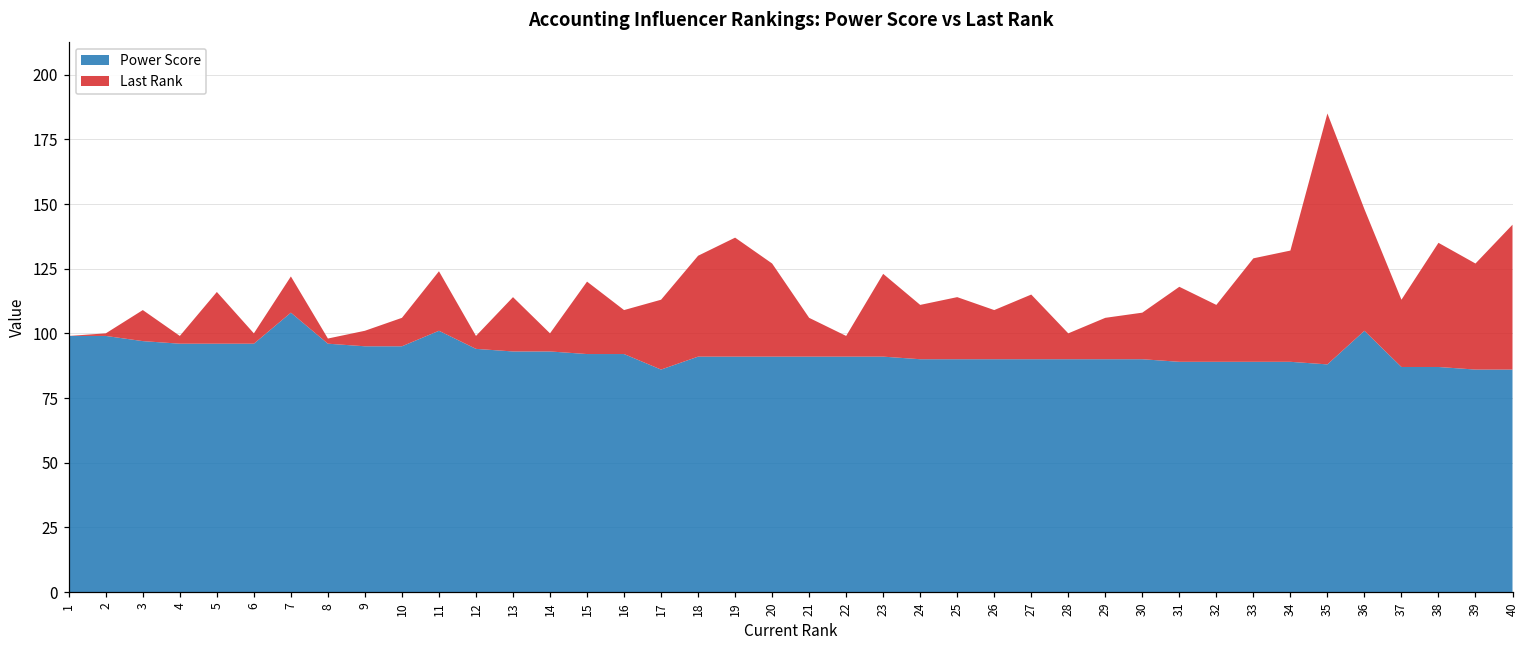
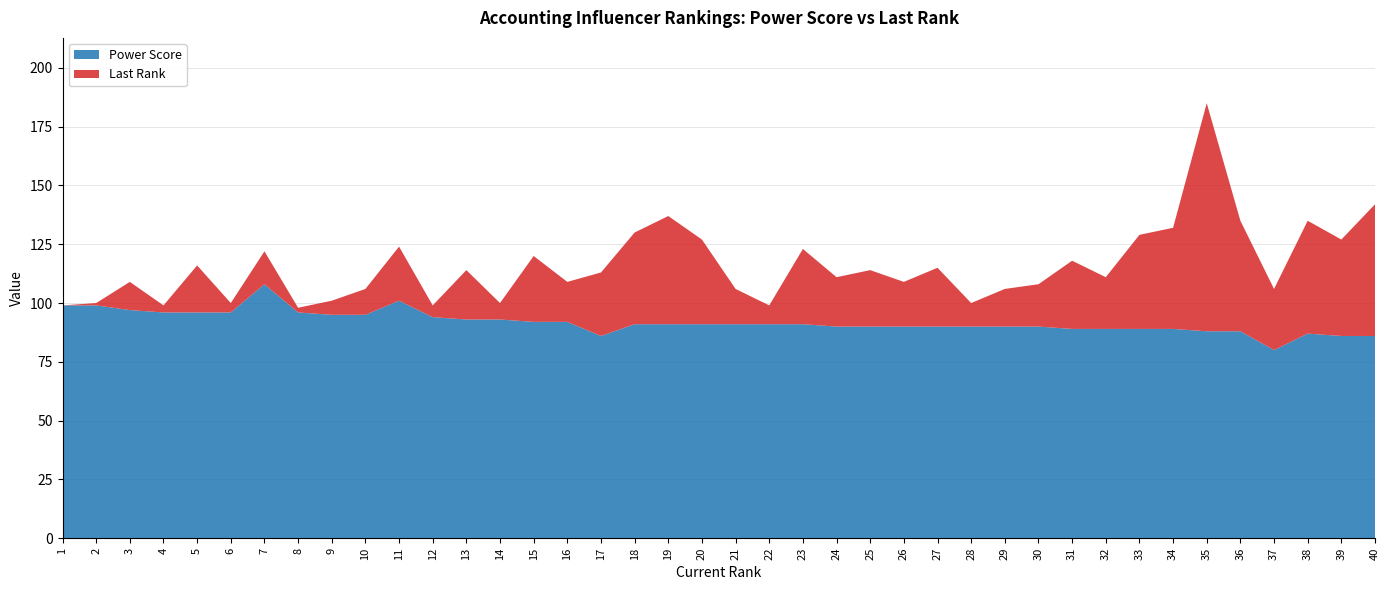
  {
    "Power Score": {
      "3": 97,
      "4": 96,
      "5": 96,
      "6": 96,
      "7": 108,
      "8": 96,
      "9": 95,
      "10": 95,
      "11": 101,
      "12": 94,
      "13": 93,
      "14": 93,
      "15": 92,
      "16": 92,
      "17": 86,
      "18": 91,
      "19": 91,
      "20": 91,
      "21": 91,
      "22": 91,
      "23": 91,
      "24": 90,
      "25": 90,
      "26": 90,
      "27": 90,
      "28": 90,
      "29": 90,
      "30": 90,
      "31": 89,
      "32": 89,
      "33": 89,
      "34": 89,
      "35": 88,
-     "36": 101,
-     "37": 87,
+     "36": 88,
+     "37": 80,
      "38": 87,
      "39": 86,
      "40": 86
    },
    "Last Rank": {
      "3": 12,
      "4": 3,
      "5": 20,
      "6": 4,
      "7": 14,
      "8": 2,
      "9": 6,
      "10": 11,
      "11": 23,
      "12": 5,
      "13": 21,
      "14": 7,
      "15": 28,
      "16": 17,
      "17": 27,
      "18": 39,
      "19": 46,
      "20": 36,
      "21": 15,
      "22": 8,
      "23": 32,
      "24": 21,
      "25": 24,
      "26": 19,
      "27": 25,
      "28": 10,
      "29": 16,
      "30": 18,
      "31": 29,
      "32": 22,
      "33": 40,
      "34": 43,
      "35": 97,
      "36": 47,
      "37": 26,
      "38": 48,
      "39": 41,
      "40": 56
    }
  }
